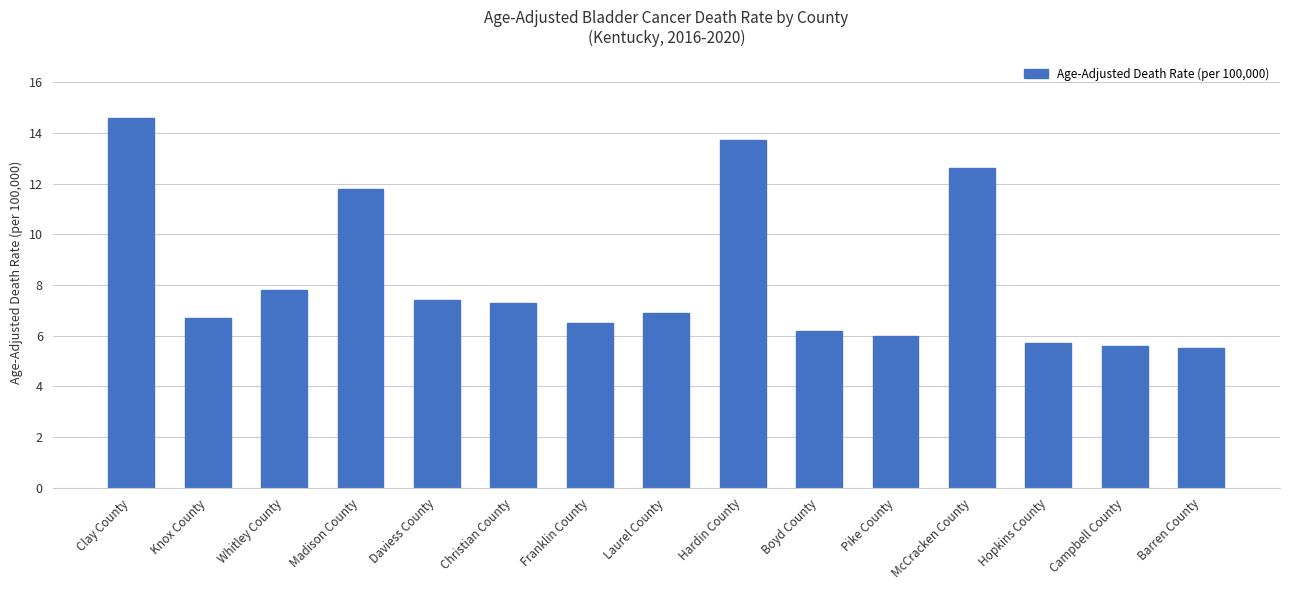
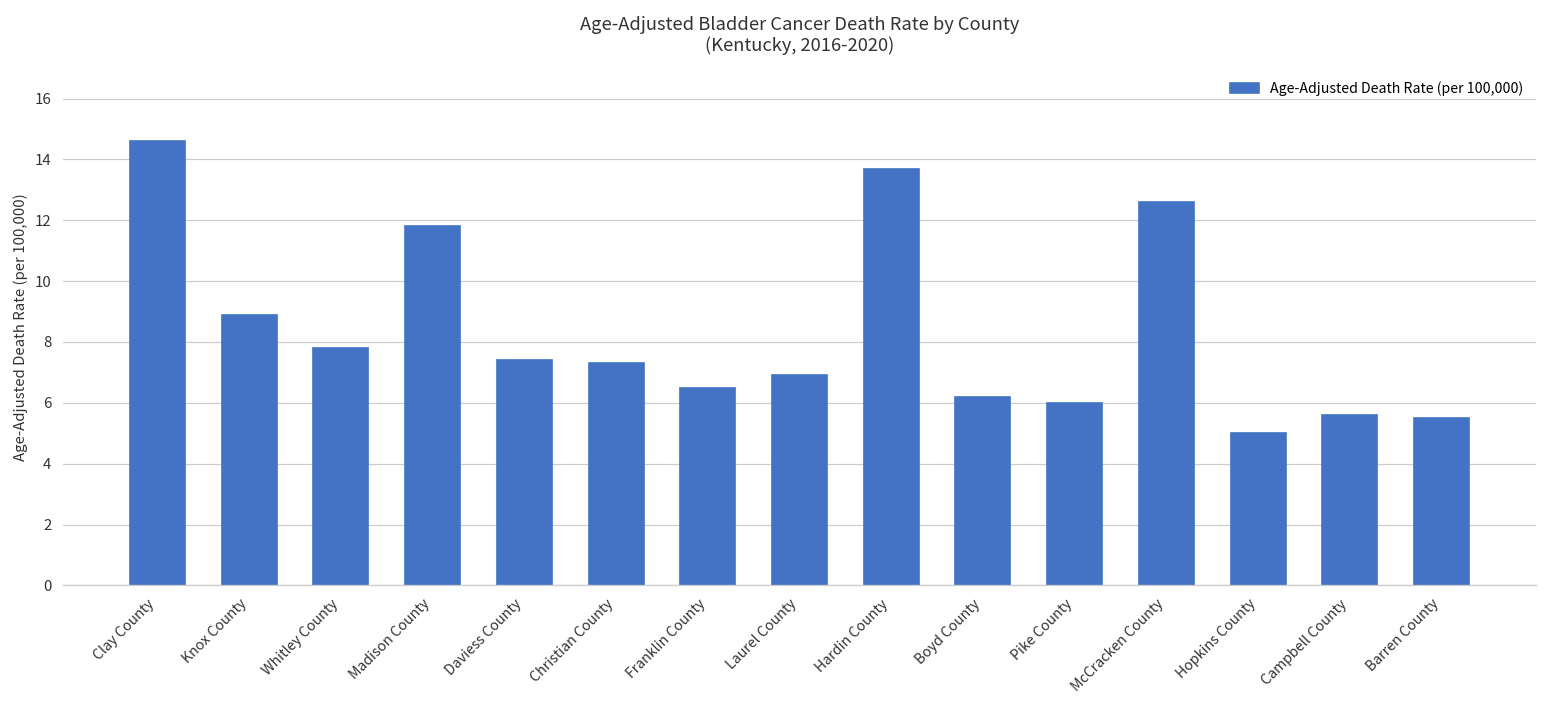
  {
    "Clay County": 14.6,
-   "Knox County": 6.7,
+   "Knox County": 8.9,
    "Whitley County": 7.8,
    "Madison County": 11.8,
    "Daviess County": 7.4,
    "Christian County": 7.3,
    "Franklin County": 6.5,
    "Laurel County": 6.9,
    "Hardin County": 13.7,
    "Boyd County": 6.2,
    "Pike County": 6.0,
    "McCracken County": 12.6,
-   "Hopkins County": 5.7,
+   "Hopkins County": 5.0,
    "Campbell County": 5.6,
    "Barren County": 5.5
  }
